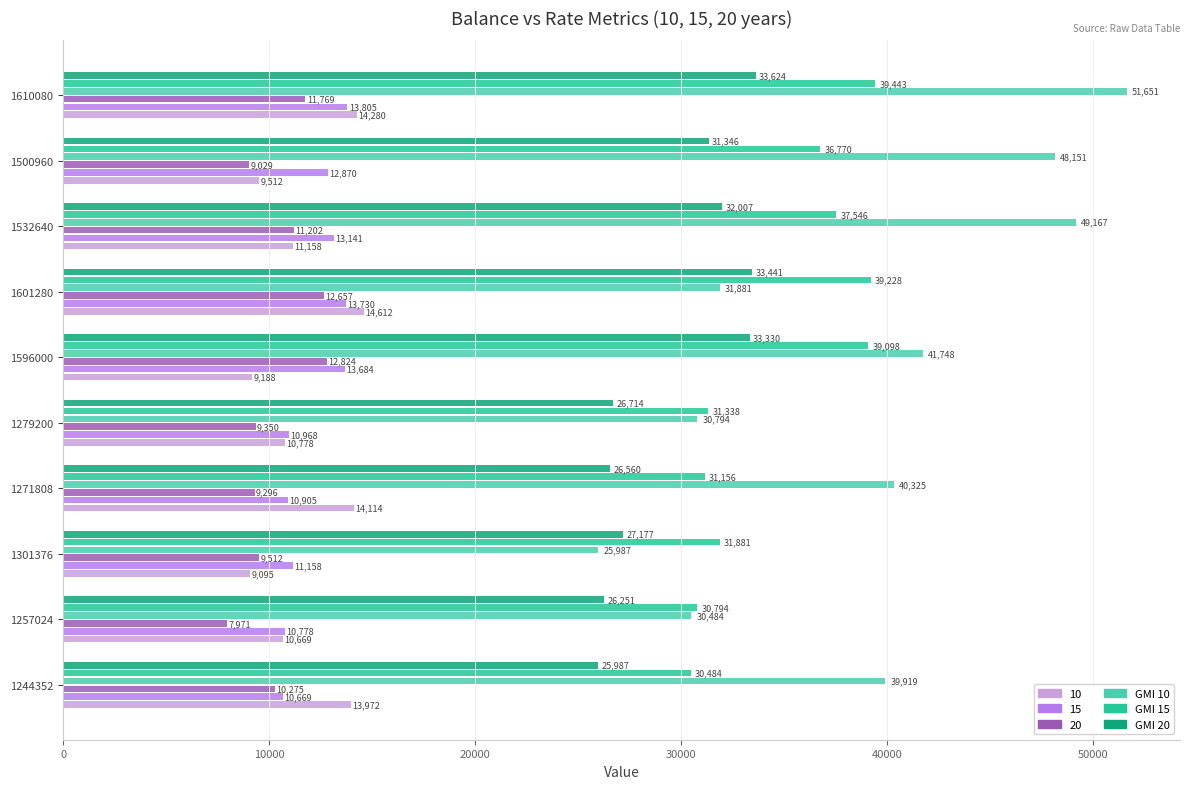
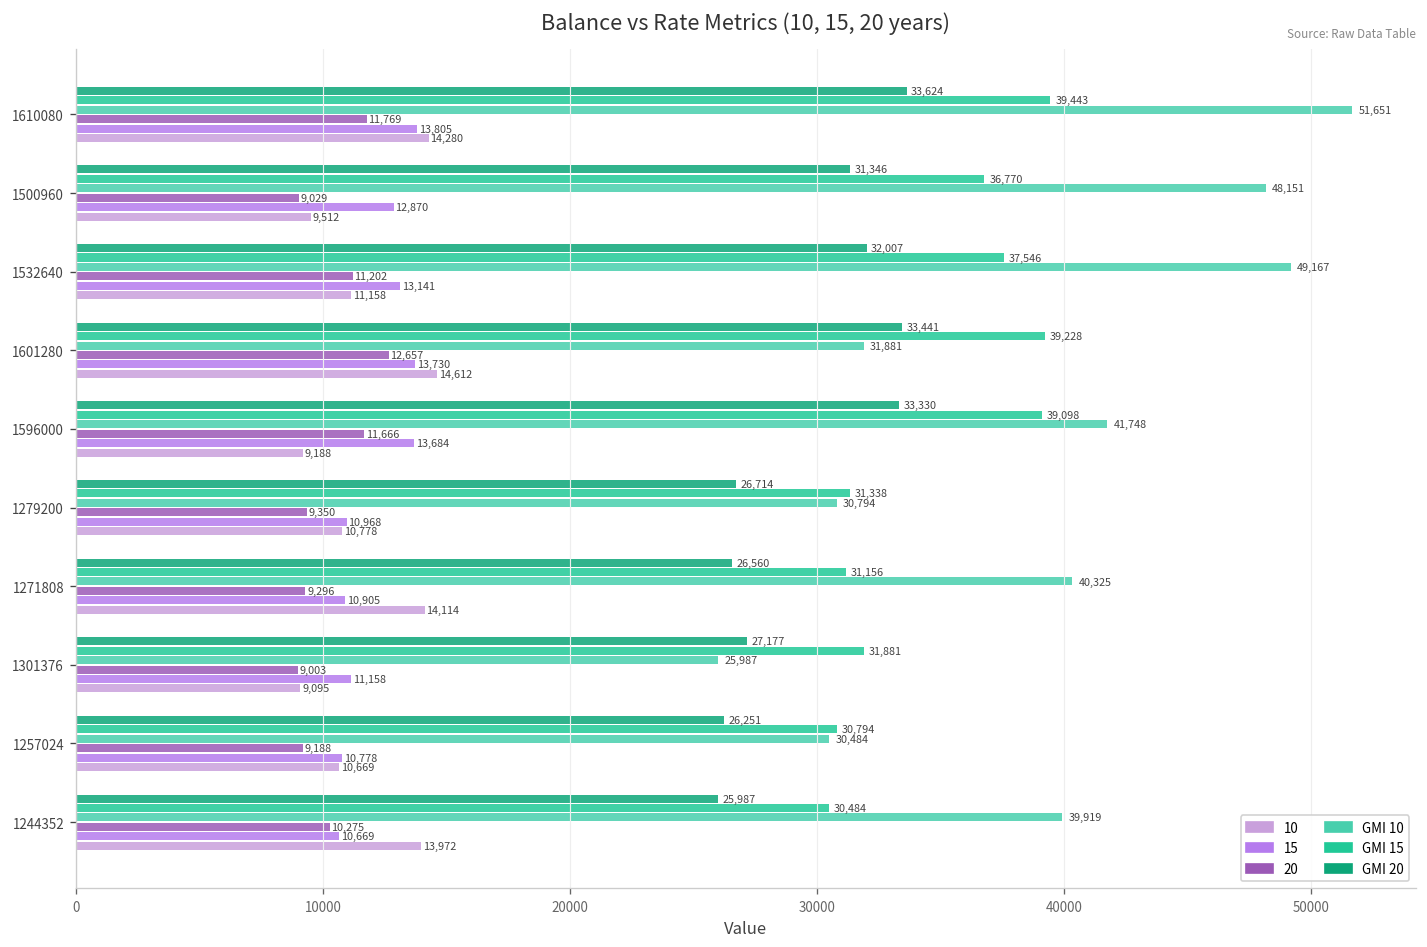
  {
    "20": {
      "1610080": "11,769",
      "1500960": "9,029",
      "1532640": "11,202",
      "1601280": "12,657",
-     "1596000": "12,824",
+     "1596000": "11,666",
      "1279200": "9,350",
      "1271808": "9,296",
-     "1301376": "9,512",
-     "1257024": "7,971",
+     "1301376": "9,003",
+     "1257024": "9,188",
      "1244352": "10,275"
    }
  }
